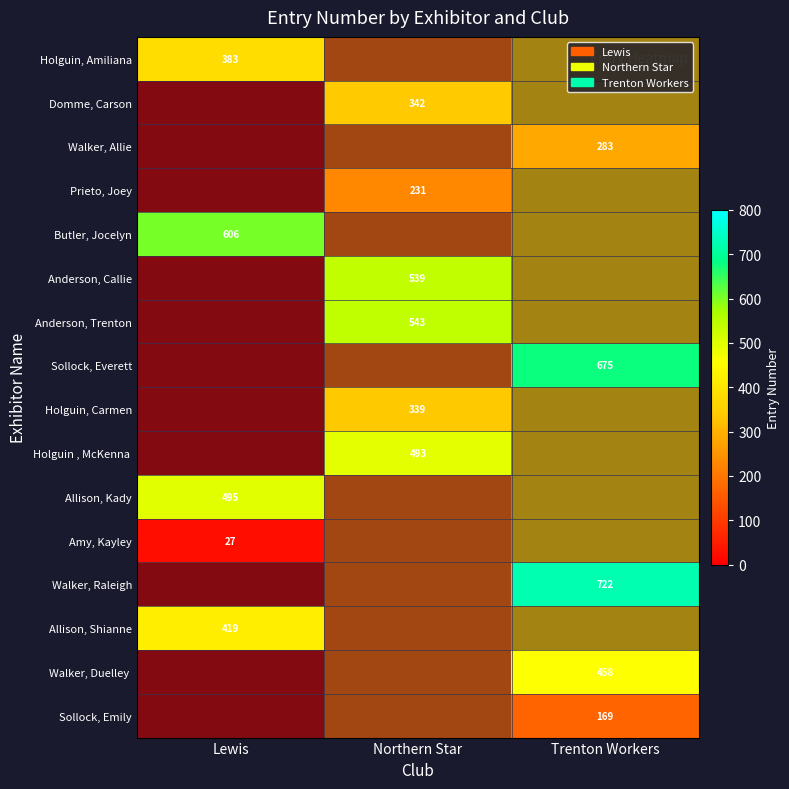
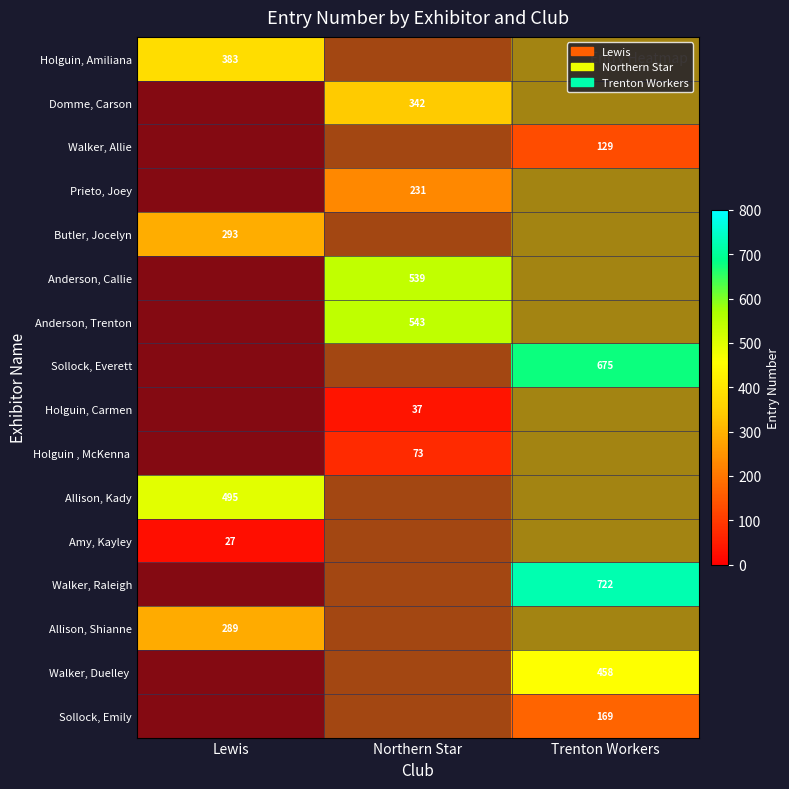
  {
    "Holguin, Amiliana": {
      "Lewis": 383
    },
    "Domme, Carson": {
      "Northern Star": 342
    },
    "Walker, Allie": {
-     "Trenton Workers": 283
+     "Trenton Workers": 129
    },
    "Prieto, Joey": {
      "Northern Star": 231
    },
    "Butler, Jocelyn": {
-     "Lewis": 606
+     "Lewis": 293
    },
    "Anderson, Callie": {
      "Northern Star": 539
    },
    "Anderson, Trenton": {
      "Northern Star": 543
    },
    "Sollock, Everett": {
      "Trenton Workers": 675
    },
    "Holguin, Carmen": {
-     "Northern Star": 339
+     "Northern Star": 37
    },
    "Holguin , McKenna": {
-     "Northern Star": 493
+     "Northern Star": 73
    },
    "Allison, Kady": {
      "Lewis": 495
    },
    "Amy, Kayley": {
      "Lewis": 27
    },
    "Walker, Raleigh": {
      "Trenton Workers": 722
    },
    "Allison, Shianne": {
-     "Lewis": 419
+     "Lewis": 289
    },
    "Walker, Duelley": {
      "Trenton Workers": 458
    },
    "Sollock, Emily": {
      "Trenton Workers": 169
    }
  }
